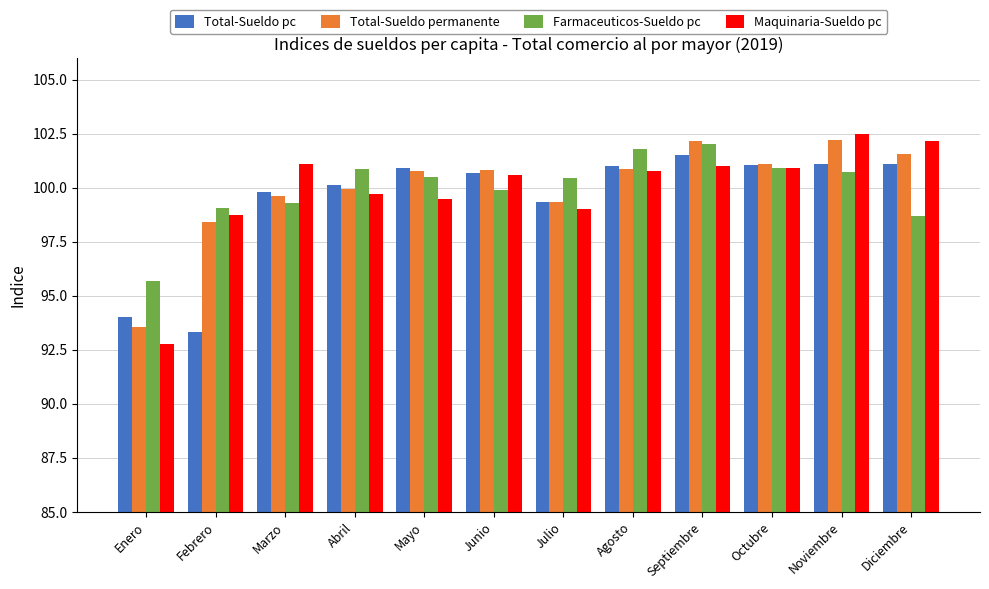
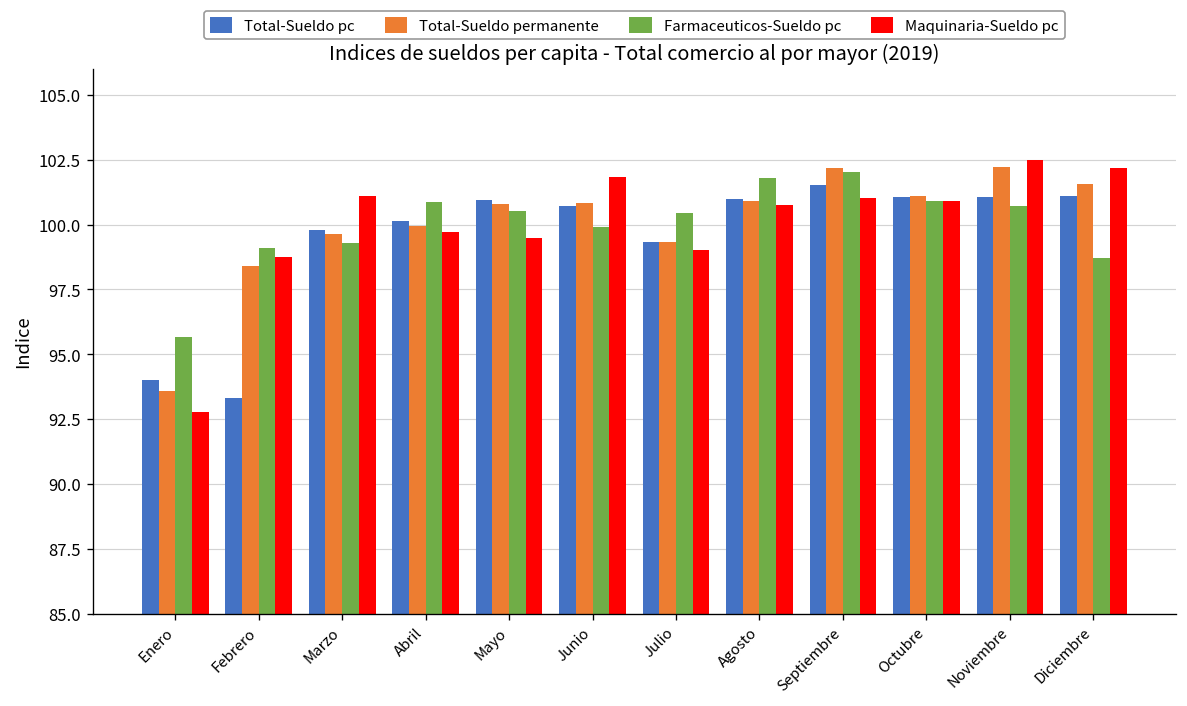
  {
    "Total-Sueldo pc": {
      "Enero": 94.0,
      "Febrero": 93.3,
      "Marzo": 99.8,
      "Abril": 100.1,
      "Mayo": 100.9,
      "Junio": 100.7,
      "Julio": 99.3,
      "Agosto": 101.0,
      "Septiembre": 101.5,
      "Octubre": 101.1,
      "Noviembre": 101.1,
      "Diciembre": 101.1
    },
    "Total-Sueldo permanente": {
      "Enero": 93.6,
      "Febrero": 98.4,
      "Marzo": 99.6,
      "Abril": 100.0,
      "Mayo": 100.8,
      "Junio": 100.8,
      "Julio": 99.3,
      "Agosto": 100.9,
      "Septiembre": 102.2,
      "Octubre": 101.1,
      "Noviembre": 102.2,
      "Diciembre": 101.6
    },
    "Farmaceuticos-Sueldo pc": {
      "Enero": 95.7,
      "Febrero": 99.1,
      "Marzo": 99.3,
      "Abril": 100.9,
      "Mayo": 100.5,
      "Junio": 99.9,
      "Julio": 100.4,
      "Agosto": 101.8,
      "Septiembre": 102.0,
      "Octubre": 100.9,
      "Noviembre": 100.7,
      "Diciembre": 98.7
    },
    "Maquinaria-Sueldo pc": {
      "Enero": 92.8,
      "Febrero": 98.8,
      "Marzo": 101.1,
      "Abril": 99.7,
      "Mayo": 99.5,
-     "Junio": 100.6,
+     "Junio": 101.9,
      "Julio": 99.0,
      "Agosto": 100.8,
      "Septiembre": 101.0,
      "Octubre": 100.9,
      "Noviembre": 102.5,
      "Diciembre": 102.2
    }
  }
